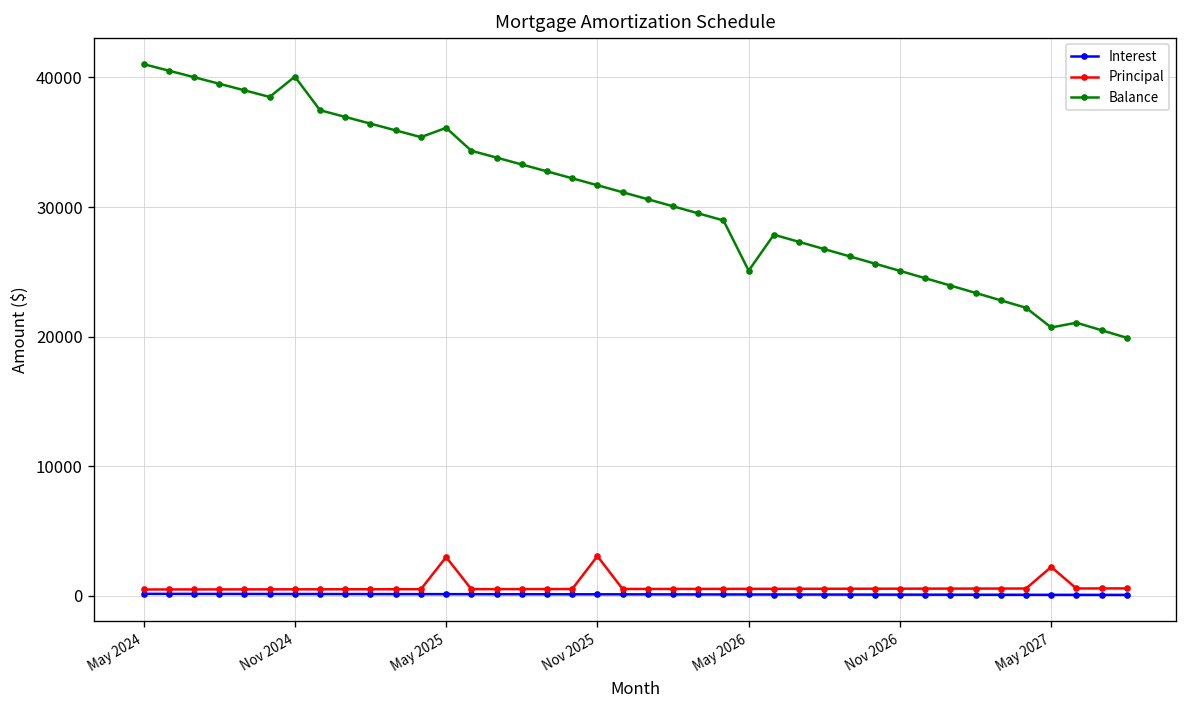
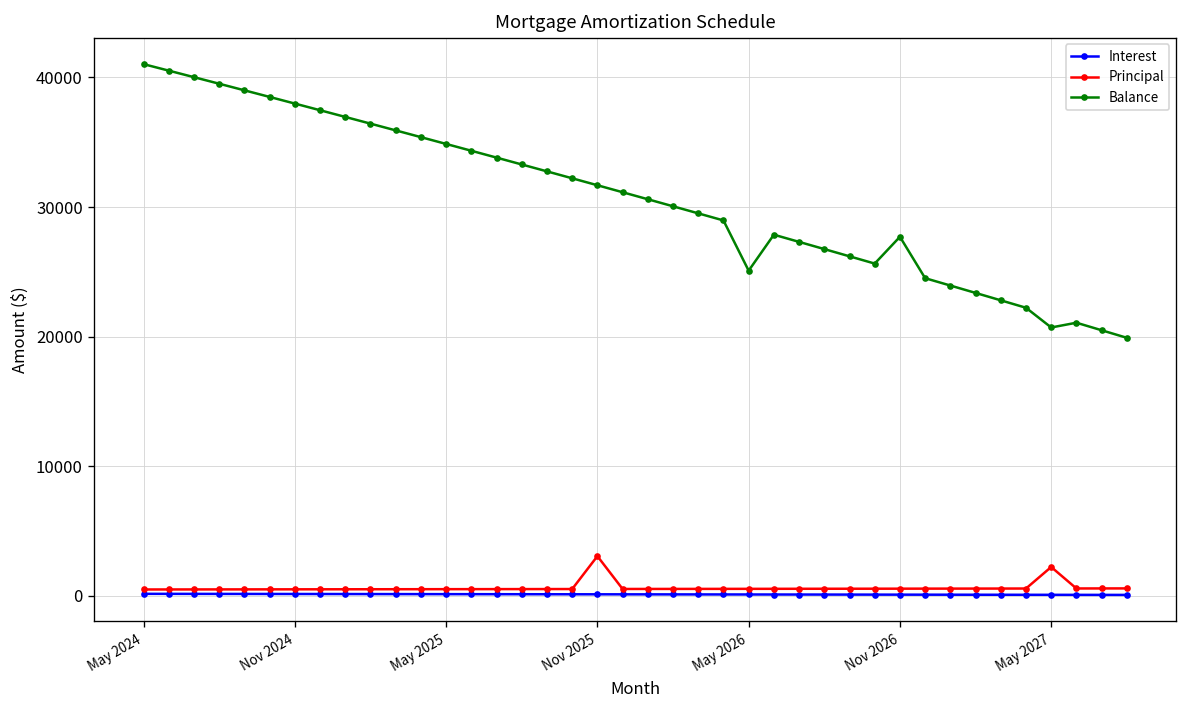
  {
    "Interest": {
      "May 2024": 200,
      "Nov 2024": 200,
      "May 2025": 100,
      "Nov 2025": 100,
      "May 2026": 100,
      "Nov 2026": 100,
      "May 2027": 100
    },
    "Principal": {
      "May 2024": 500,
      "Nov 2024": 500,
-     "May 2025": 3000,
+     "May 2025": 500,
      "Nov 2025": 3100,
      "May 2026": 500,
      "Nov 2026": 600,
      "May 2027": 2200
    },
    "Balance": {
      "May 2024": 41000,
-     "Nov 2024": 40100,
-     "May 2025": 36100,
+     "Nov 2024": 38000,
+     "May 2025": 34900,
      "Nov 2025": 31700,
      "May 2026": 25100,
-     "Nov 2026": 25100,
+     "Nov 2026": 27700,
      "May 2027": 20700
    }
  }
